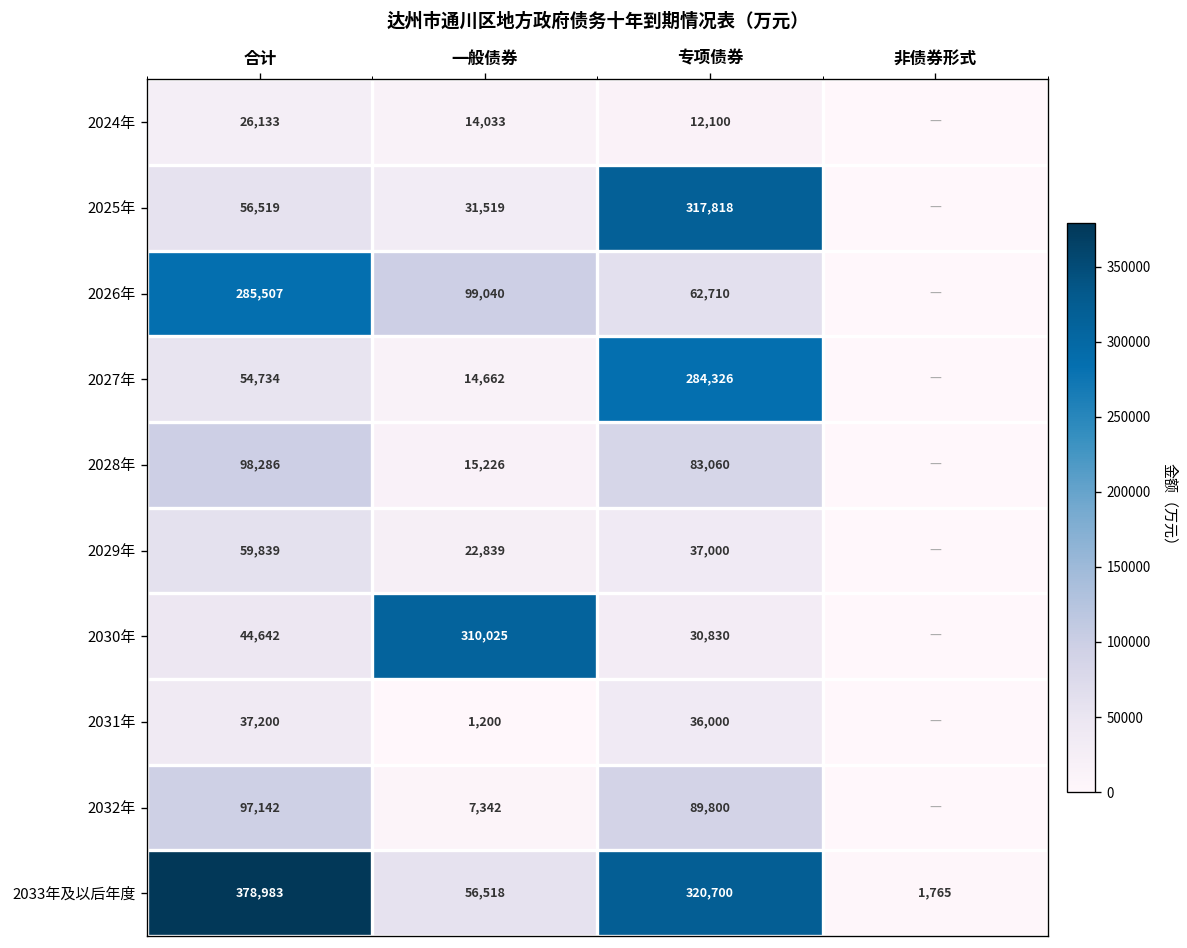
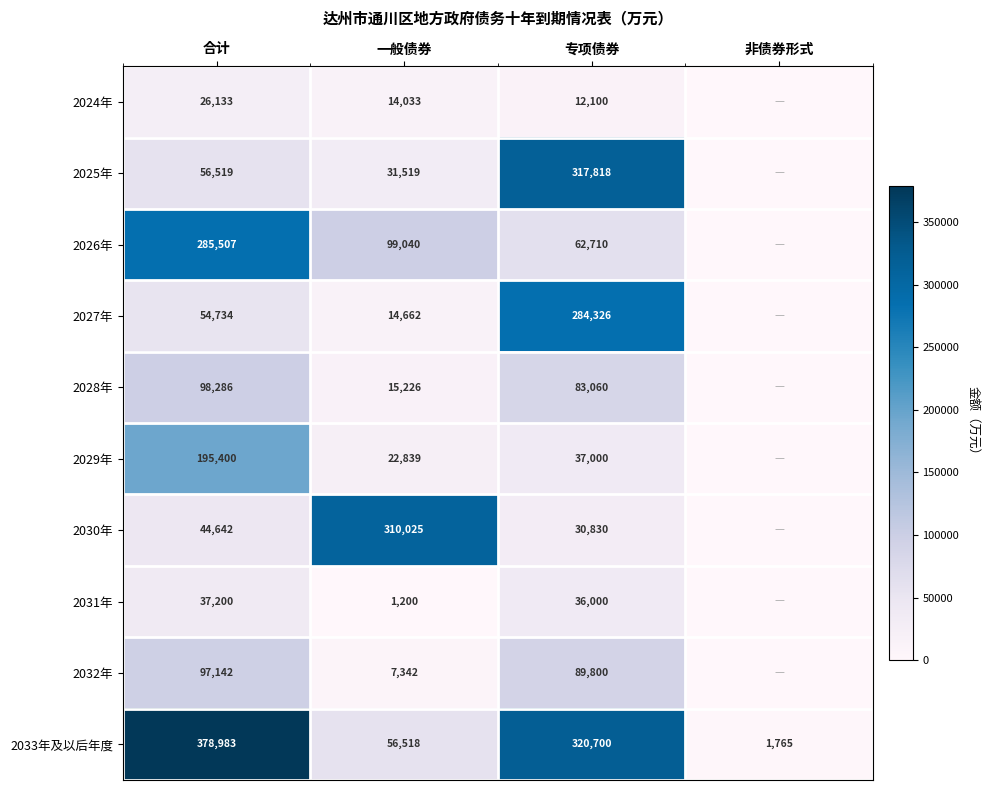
  {
    "2024年": {
      "合计": "26,133",
      "一般债券": "14,033",
      "专项债券": "12,100"
    },
    "2025年": {
      "合计": "56,519",
      "一般债券": "31,519",
      "专项债券": "317,818"
    },
    "2026年": {
      "合计": "285,507",
      "一般债券": "99,040",
      "专项债券": "62,710"
    },
    "2027年": {
      "合计": "54,734",
      "一般债券": "14,662",
      "专项债券": "284,326"
    },
    "2028年": {
      "合计": "98,286",
      "一般债券": "15,226",
      "专项债券": "83,060"
    },
    "2029年": {
-     "合计": "59,839",
+     "合计": "195,400",
      "一般债券": "22,839",
      "专项债券": "37,000"
    },
    "2030年": {
      "合计": "44,642",
      "一般债券": "310,025",
      "专项债券": "30,830"
    },
    "2031年": {
      "合计": "37,200",
      "一般债券": "1,200",
      "专项债券": "36,000"
    },
    "2032年": {
      "合计": "97,142",
      "一般债券": "7,342",
      "专项债券": "89,800"
    },
    "2033年及以后年度": {
      "合计": "378,983",
      "一般债券": "56,518",
      "专项债券": "320,700",
      "非债券形式": "1,765"
    }
  }
